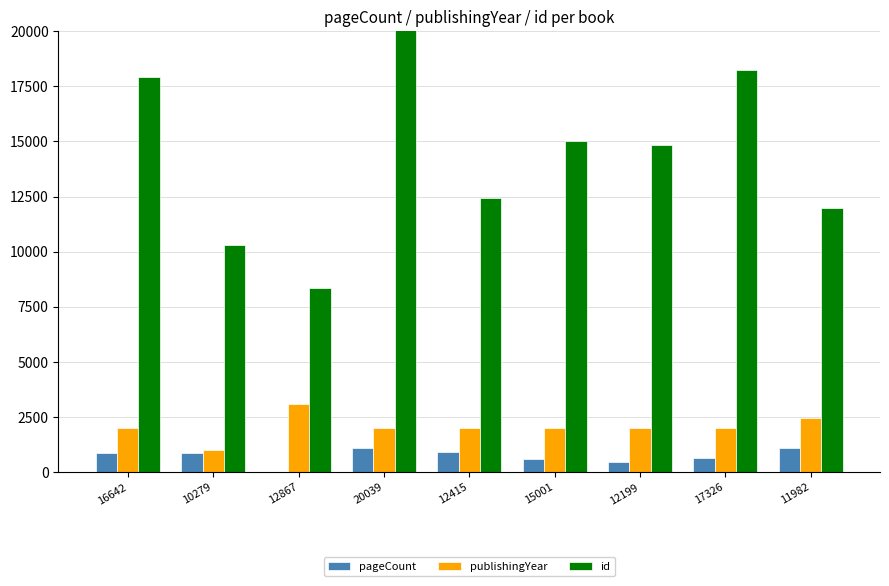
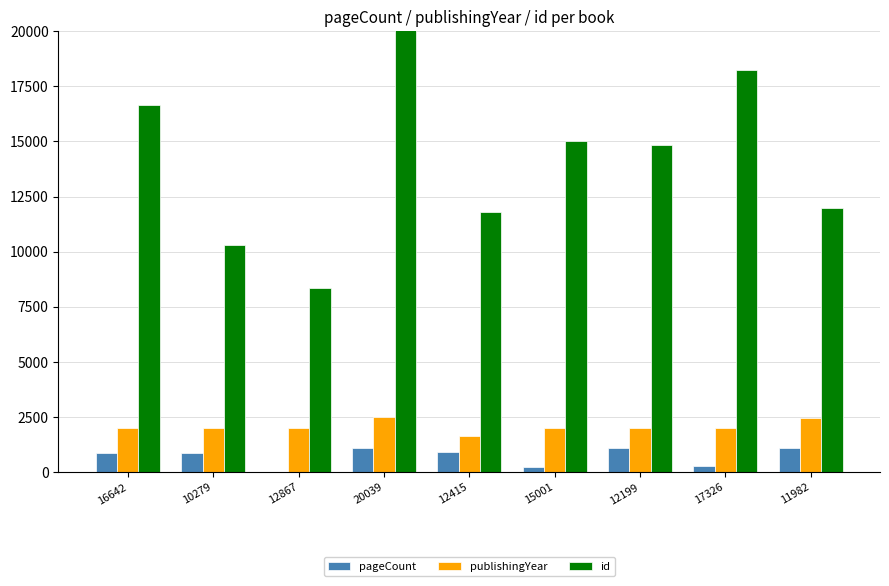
  {
    "pageCount": {
      "16642": 900,
      "10279": 900,
      "12867": 0,
      "20039": 1100,
      "12415": 900,
-     "15001": 600,
-     "12199": 400,
-     "17326": 700,
+     "15001": 200,
+     "12199": 1100,
+     "17326": 300,
      "11982": 1100
    },
    "publishingYear": {
      "16642": 2000,
-     "10279": 1000,
-     "12867": 3100,
-     "20039": 2000,
-     "12415": 2000,
+     "10279": 2000,
+     "12867": 2000,
+     "20039": 2500,
+     "12415": 1600,
      "15001": 2000,
      "12199": 2000,
      "17326": 2000,
      "11982": 2500
    },
    "id": {
-     "16642": 17900,
+     "16642": 16600,
      "10279": 10300,
      "12867": 8400,
      "20039": 20000,
-     "12415": 12400,
+     "12415": 11800,
      "15001": 15000,
      "12199": 14800,
      "17326": 18200,
      "11982": 12000
    }
  }
